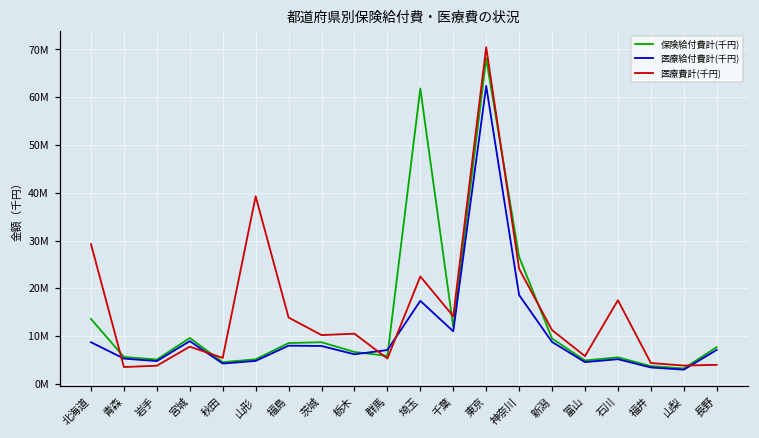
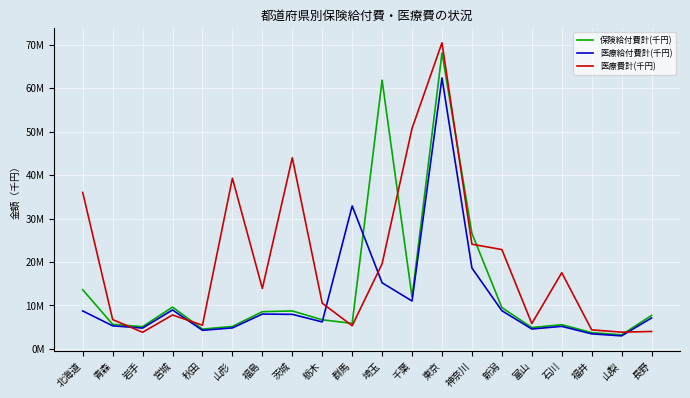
  {
    "保険給付費計(千円)": {
      "北海道": 14000000,
      "宮城": 10000000,
      "茨城": 9000000,
      "埼玉": 62000000,
      "千葉": 12000000,
      "東京": 68000000,
      "神奈川": 27000000,
      "新潟": 10000000,
      "長野": 8000000
    },
    "医療給付費計(千円)": {
      "北海道": 9000000,
      "宮城": 9000000,
      "茨城": 8000000,
-     "群馬": 7000000,
-     "埼玉": 17000000,
+     "群馬": 33000000,
+     "埼玉": 15000000,
      "千葉": 11000000,
      "東京": 62000000,
      "神奈川": 19000000,
      "新潟": 9000000,
      "長野": 7000000
    },
    "医療費計(千円)": {
-     "北海道": 29000000,
-     "青森": 4000000,
+     "北海道": 36000000,
+     "青森": 7000000,
      "岩手": 4000000,
      "宮城": 8000000,
      "秋田": 5000000,
      "山形": 39000000,
      "福島": 14000000,
-     "茨城": 10000000,
+     "茨城": 44000000,
      "栃木": 11000000,
-     "埼玉": 22000000,
-     "千葉": 14000000,
+     "埼玉": 20000000,
+     "千葉": 51000000,
      "東京": 70000000,
      "神奈川": 24000000,
-     "新潟": 11000000,
+     "新潟": 23000000,
      "富山": 6000000,
      "石川": 18000000,
      "福井": 4000000,
      "山梨": 4000000,
      "長野": 4000000
    }
  }
